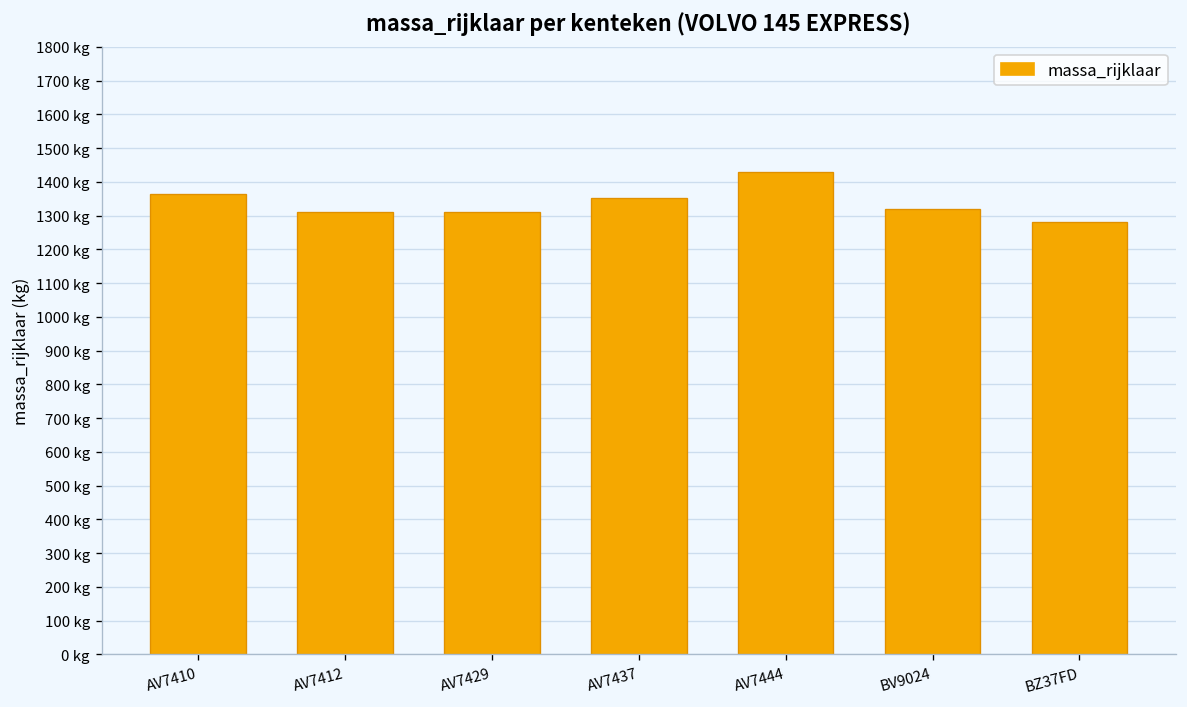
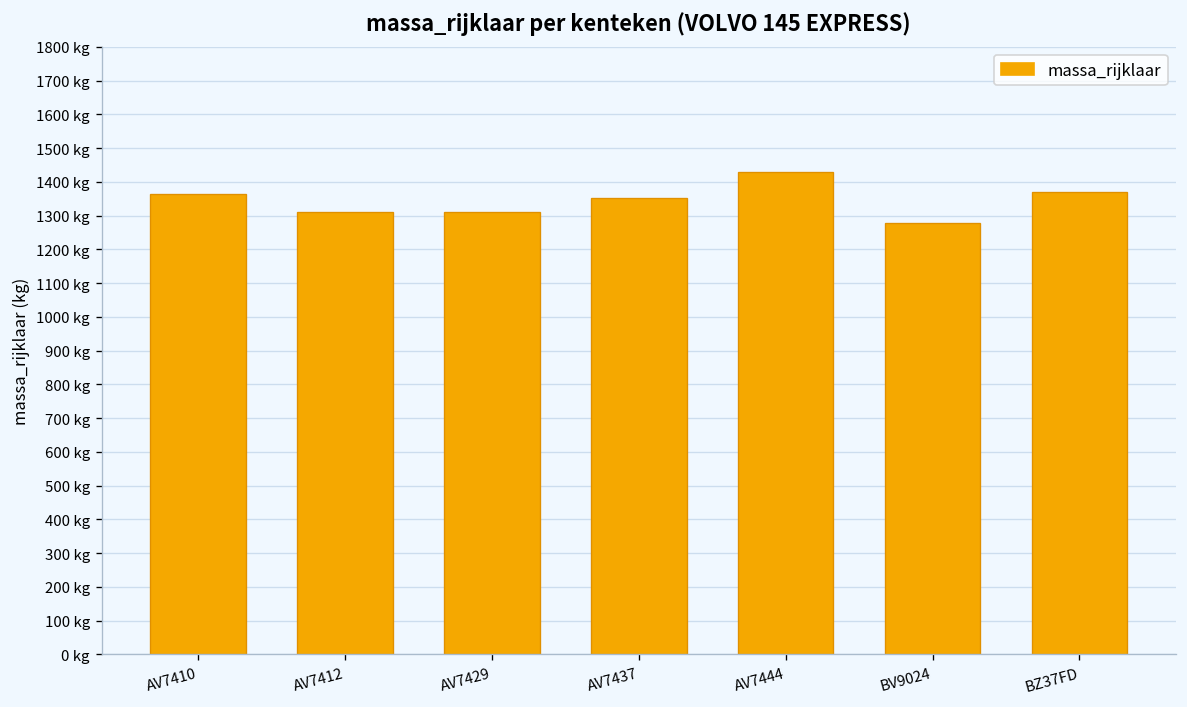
  {
    "AV7410": "1360 kg",
    "AV7412": "1310 kg",
    "AV7429": "1310 kg",
    "AV7437": "1350 kg",
    "AV7444": "1430 kg",
-   "BV9024": "1320 kg",
-   "BZ37FD": "1280 kg"
+   "BV9024": "1280 kg",
+   "BZ37FD": "1370 kg"
  }
